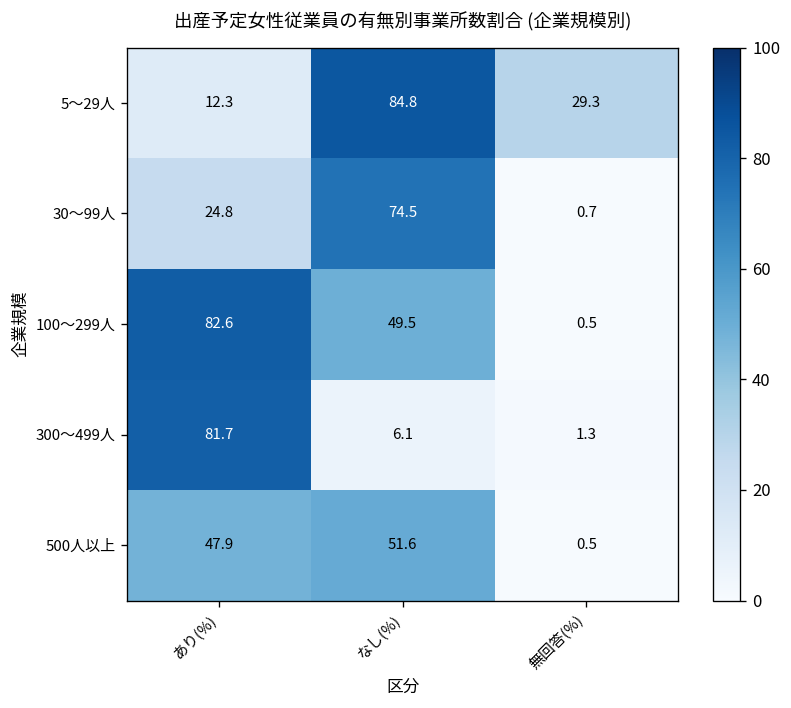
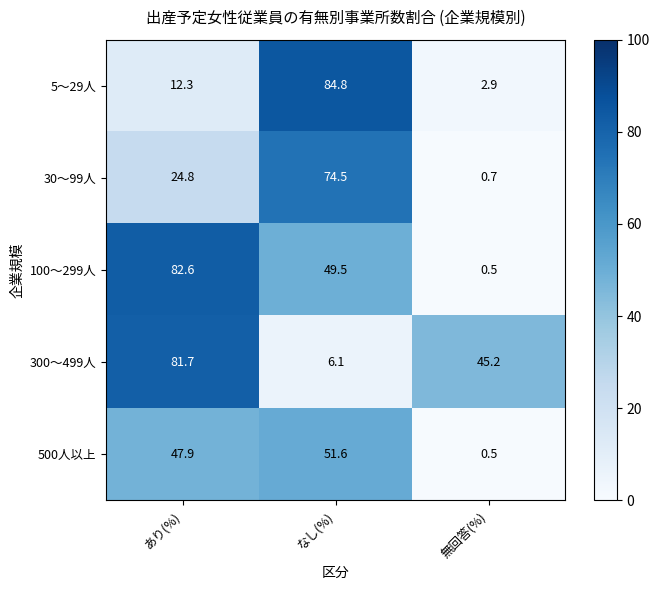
  {
    "5～29人": {
      "あり(%)": 12.3,
      "なし(%)": 84.8,
-     "無回答(%)": 29.3
+     "無回答(%)": 2.9
    },
    "30～99人": {
      "あり(%)": 24.8,
      "なし(%)": 74.5,
      "無回答(%)": 0.7
    },
    "100～299人": {
      "あり(%)": 82.6,
      "なし(%)": 49.5,
      "無回答(%)": 0.5
    },
    "300～499人": {
      "あり(%)": 81.7,
      "なし(%)": 6.1,
-     "無回答(%)": 1.3
+     "無回答(%)": 45.2
    },
    "500人以上": {
      "あり(%)": 47.9,
      "なし(%)": 51.6,
      "無回答(%)": 0.5
    }
  }
